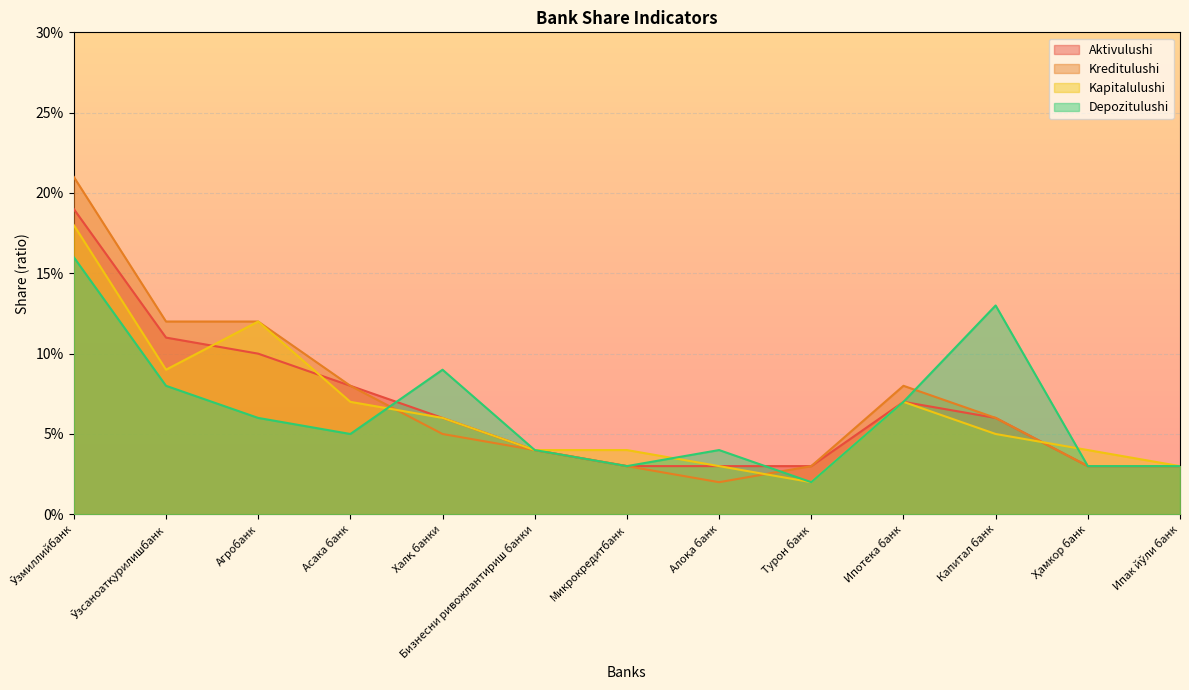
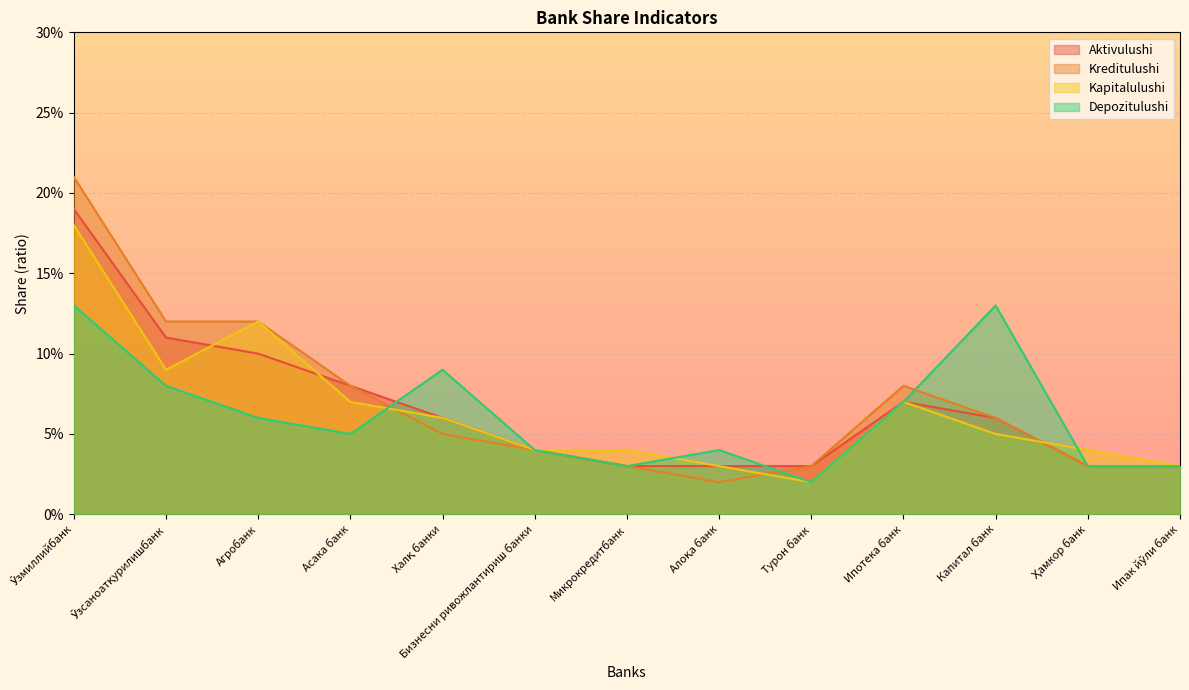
  {
    "Depozitulushi": {
-     "Ўзмиллийбанк": "16.0%",
+     "Ўзмиллийбанк": "13.0%",
      "Ўзсаноатқурилишбанк": "8.0%",
      "Агробанк": "6.0%",
      "Асака банк": "5.0%",
      "Халқ банки": "9.0%",
      "Алоқа банк": "4.0%",
      "Капитал банк": "13.0%"
    }
  }
